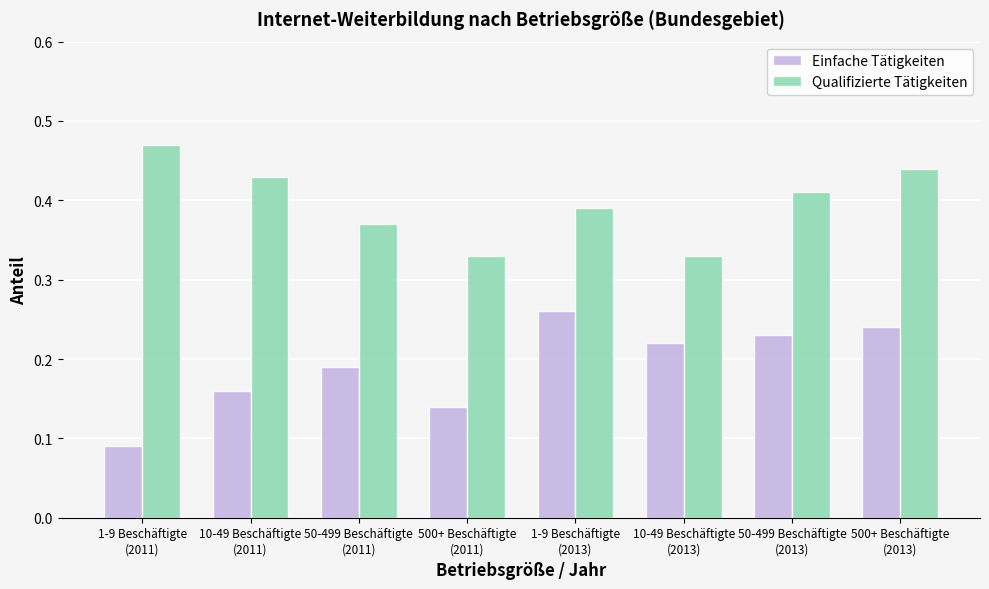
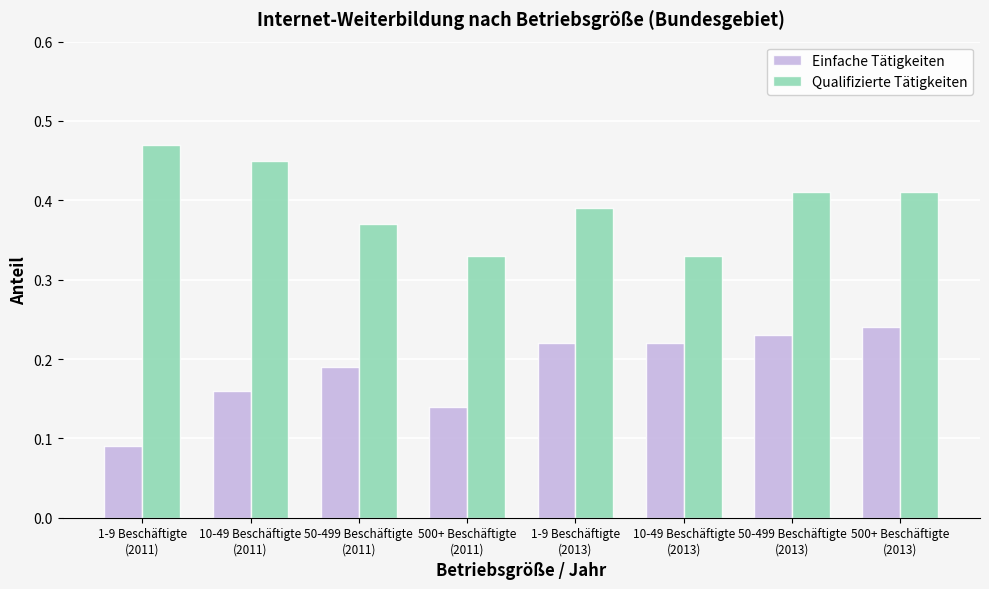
  {
    "Einfache Tätigkeiten": {
      "1-9 Beschäftigte (2011)": 0.09,
      "10-49 Beschäftigte (2011)": 0.16,
      "50-499 Beschäftigte (2011)": 0.19,
      "500+ Beschäftigte (2011)": 0.14,
-     "1-9 Beschäftigte (2013)": 0.26,
+     "1-9 Beschäftigte (2013)": 0.22,
      "10-49 Beschäftigte (2013)": 0.22,
      "50-499 Beschäftigte (2013)": 0.23,
      "500+ Beschäftigte (2013)": 0.24
    },
    "Qualifizierte Tätigkeiten": {
      "1-9 Beschäftigte (2011)": 0.47,
-     "10-49 Beschäftigte (2011)": 0.43,
+     "10-49 Beschäftigte (2011)": 0.45,
      "50-499 Beschäftigte (2011)": 0.37,
      "500+ Beschäftigte (2011)": 0.33,
      "1-9 Beschäftigte (2013)": 0.39,
      "10-49 Beschäftigte (2013)": 0.33,
      "50-499 Beschäftigte (2013)": 0.41,
-     "500+ Beschäftigte (2013)": 0.44
+     "500+ Beschäftigte (2013)": 0.41
    }
  }
